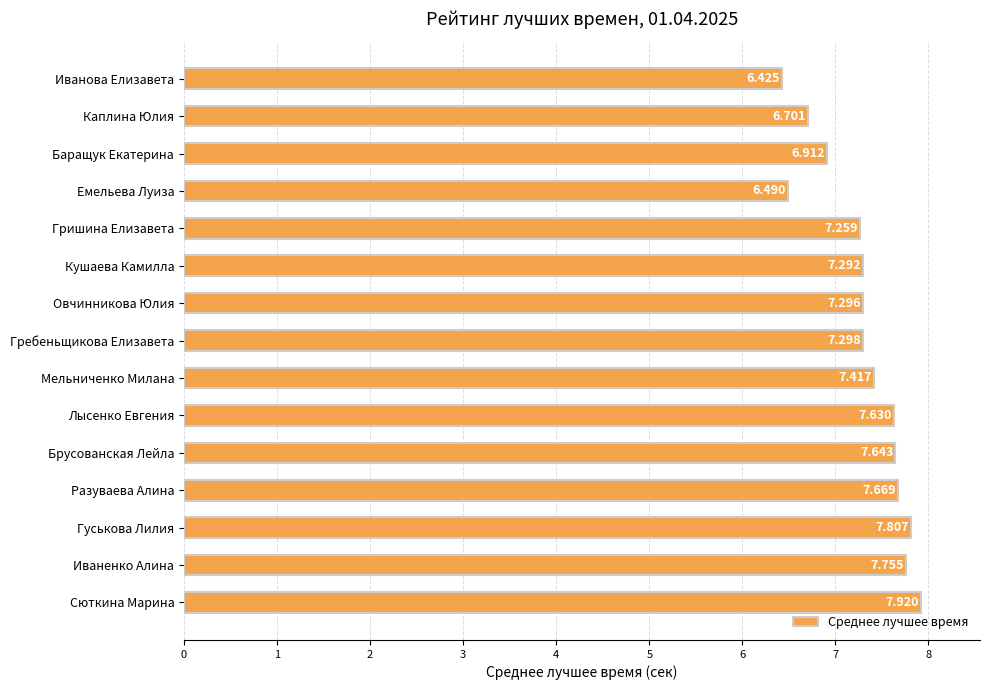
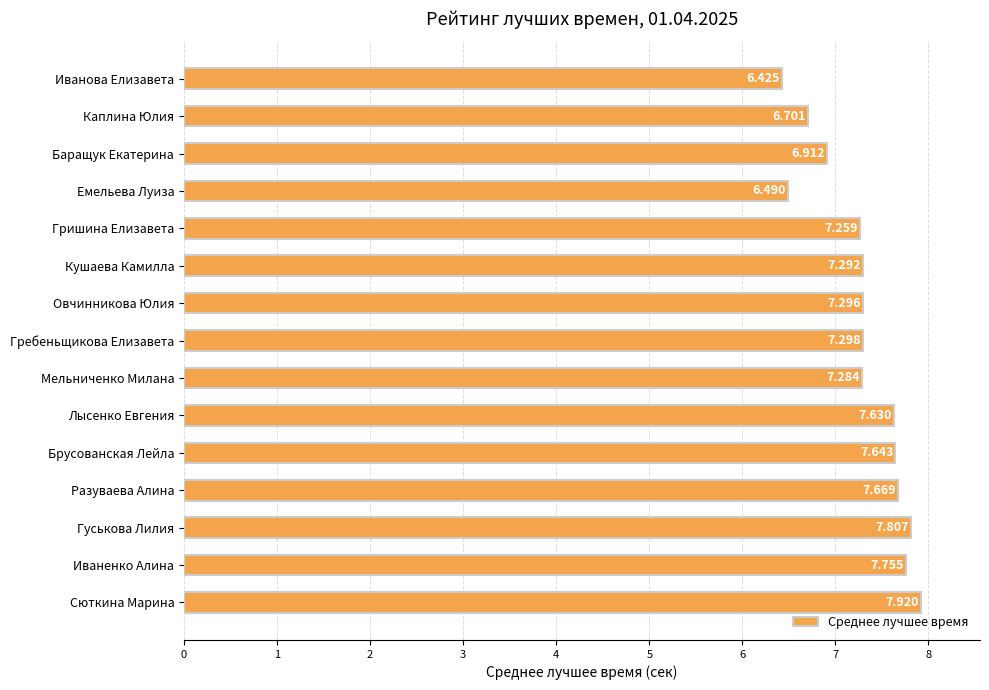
  {
    "Иванова Елизавета": 6.425,
    "Каплина Юлия": 6.701,
    "Баращук Екатерина": 6.912,
    "Емельева Луиза": 6.490,
    "Гришина Елизавета": 7.259,
    "Кушаева Камилла": 7.292,
    "Овчинникова Юлия": 7.296,
    "Гребеньщикова Елизавета": 7.298,
-   "Мельниченко Милана": 7.417,
+   "Мельниченко Милана": 7.284,
    "Лысенко Евгения": 7.630,
    "Брусованская Лейла": 7.643,
    "Разуваева Алина": 7.669,
    "Гуськова Лилия": 7.807,
    "Иваненко Алина": 7.755,
    "Сюткина Марина": 7.920
  }
